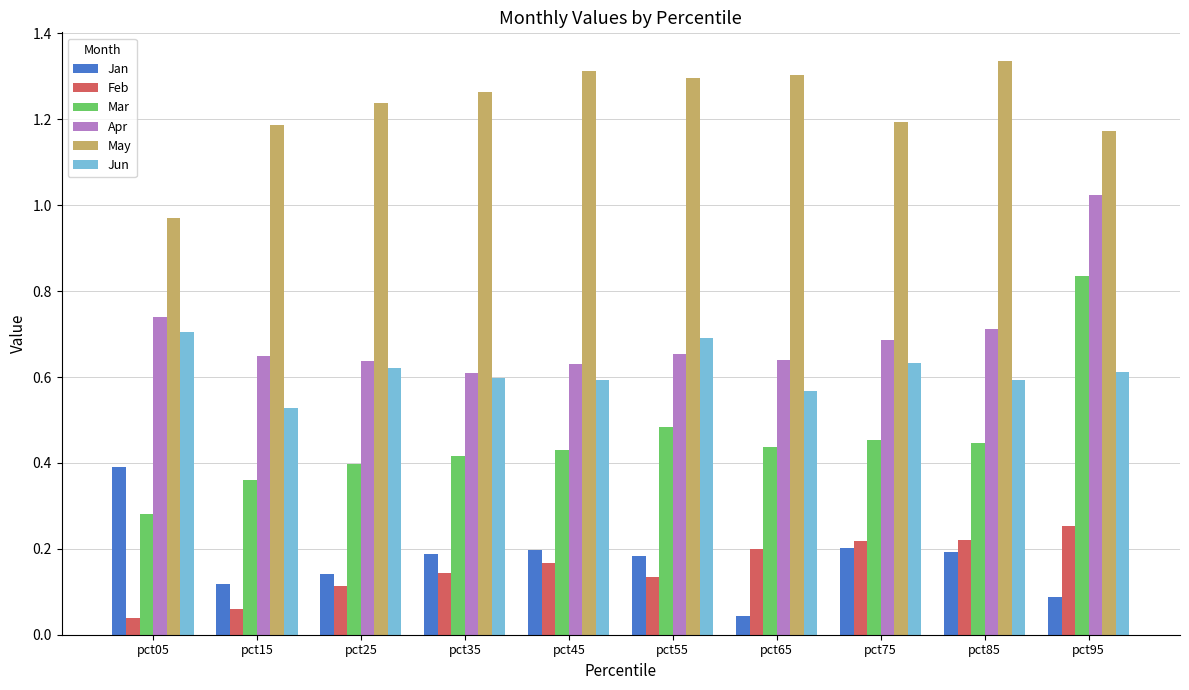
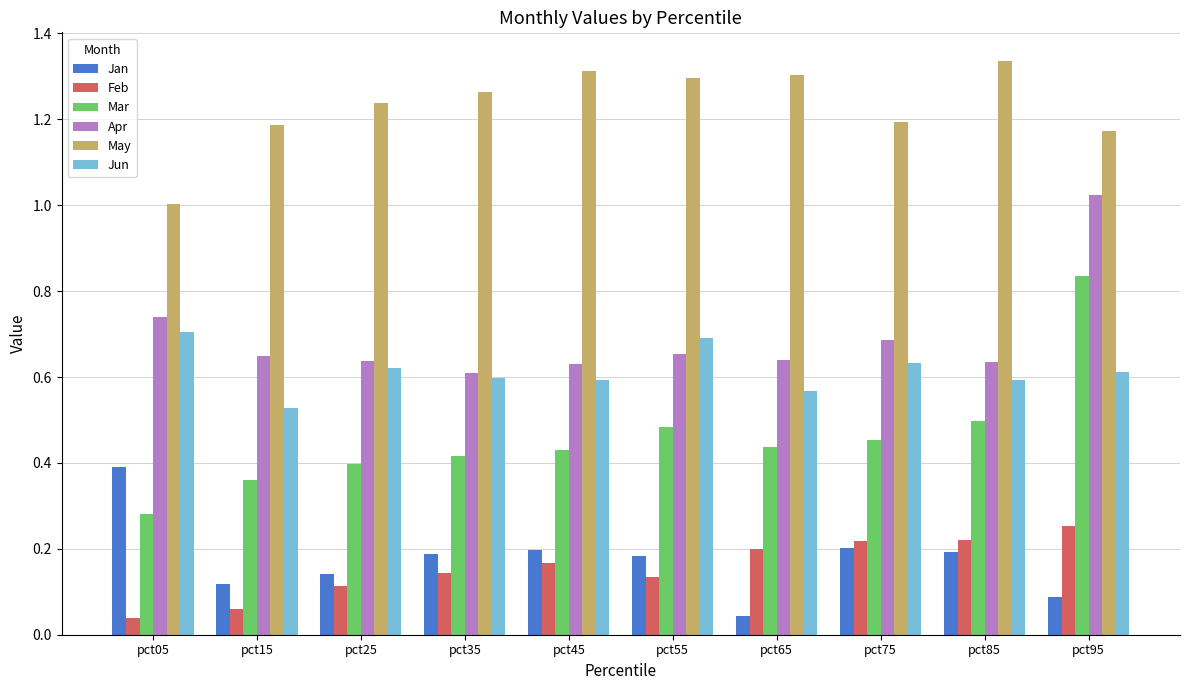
  {
    "Jan": {
      "pct05": 0.39,
      "pct15": 0.12,
      "pct25": 0.14,
      "pct35": 0.19,
      "pct45": 0.20,
      "pct55": 0.18,
      "pct65": 0.04,
      "pct75": 0.20,
      "pct85": 0.19,
      "pct95": 0.09
    },
    "Feb": {
      "pct05": 0.04,
      "pct15": 0.06,
      "pct25": 0.11,
      "pct35": 0.14,
      "pct45": 0.17,
      "pct55": 0.13,
      "pct65": 0.20,
      "pct75": 0.22,
      "pct85": 0.22,
      "pct95": 0.25
    },
    "Mar": {
      "pct05": 0.28,
      "pct15": 0.36,
      "pct25": 0.40,
      "pct35": 0.42,
      "pct45": 0.43,
      "pct55": 0.48,
      "pct65": 0.44,
      "pct75": 0.45,
-     "pct85": 0.45,
+     "pct85": 0.50,
      "pct95": 0.84
    },
    "Apr": {
      "pct05": 0.74,
      "pct15": 0.65,
      "pct25": 0.64,
      "pct35": 0.61,
      "pct45": 0.63,
      "pct55": 0.65,
      "pct65": 0.64,
      "pct75": 0.69,
-     "pct85": 0.71,
+     "pct85": 0.63,
      "pct95": 1.02
    },
    "May": {
-     "pct05": 0.97,
+     "pct05": 1.00,
      "pct15": 1.19,
      "pct25": 1.24,
      "pct35": 1.26,
      "pct45": 1.31,
      "pct55": 1.30,
      "pct65": 1.30,
      "pct75": 1.19,
      "pct85": 1.34,
      "pct95": 1.17
    },
    "Jun": {
      "pct05": 0.71,
      "pct15": 0.53,
      "pct25": 0.62,
      "pct35": 0.60,
      "pct45": 0.59,
      "pct55": 0.69,
      "pct65": 0.57,
      "pct75": 0.63,
      "pct85": 0.59,
      "pct95": 0.61
    }
  }
